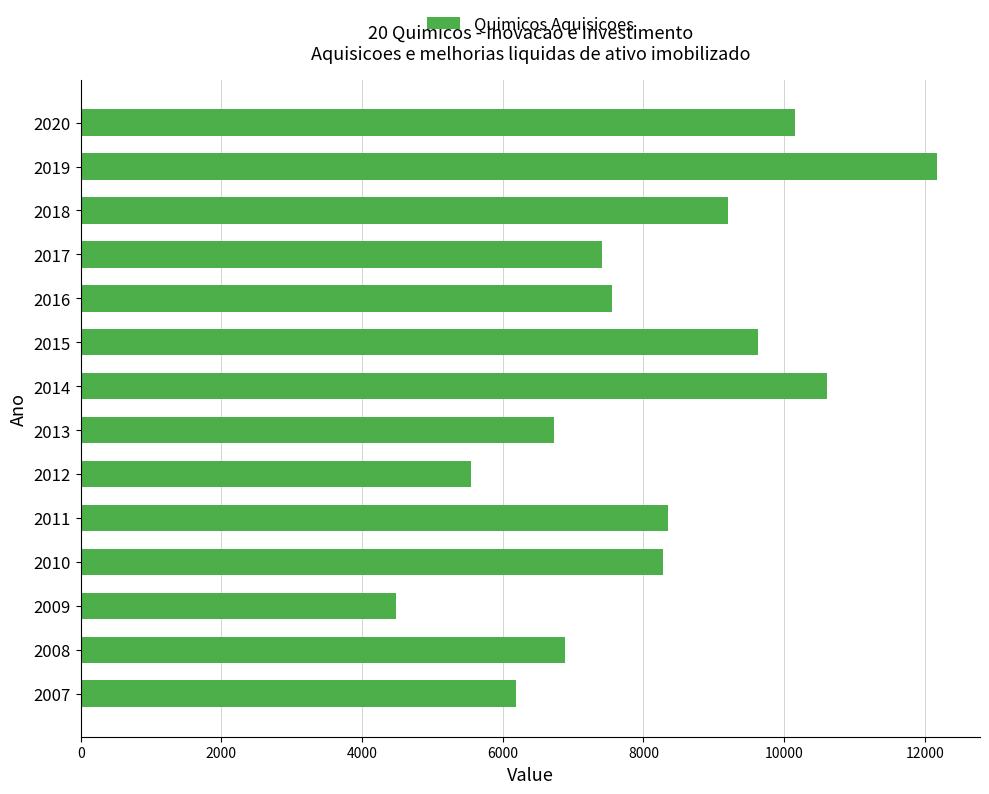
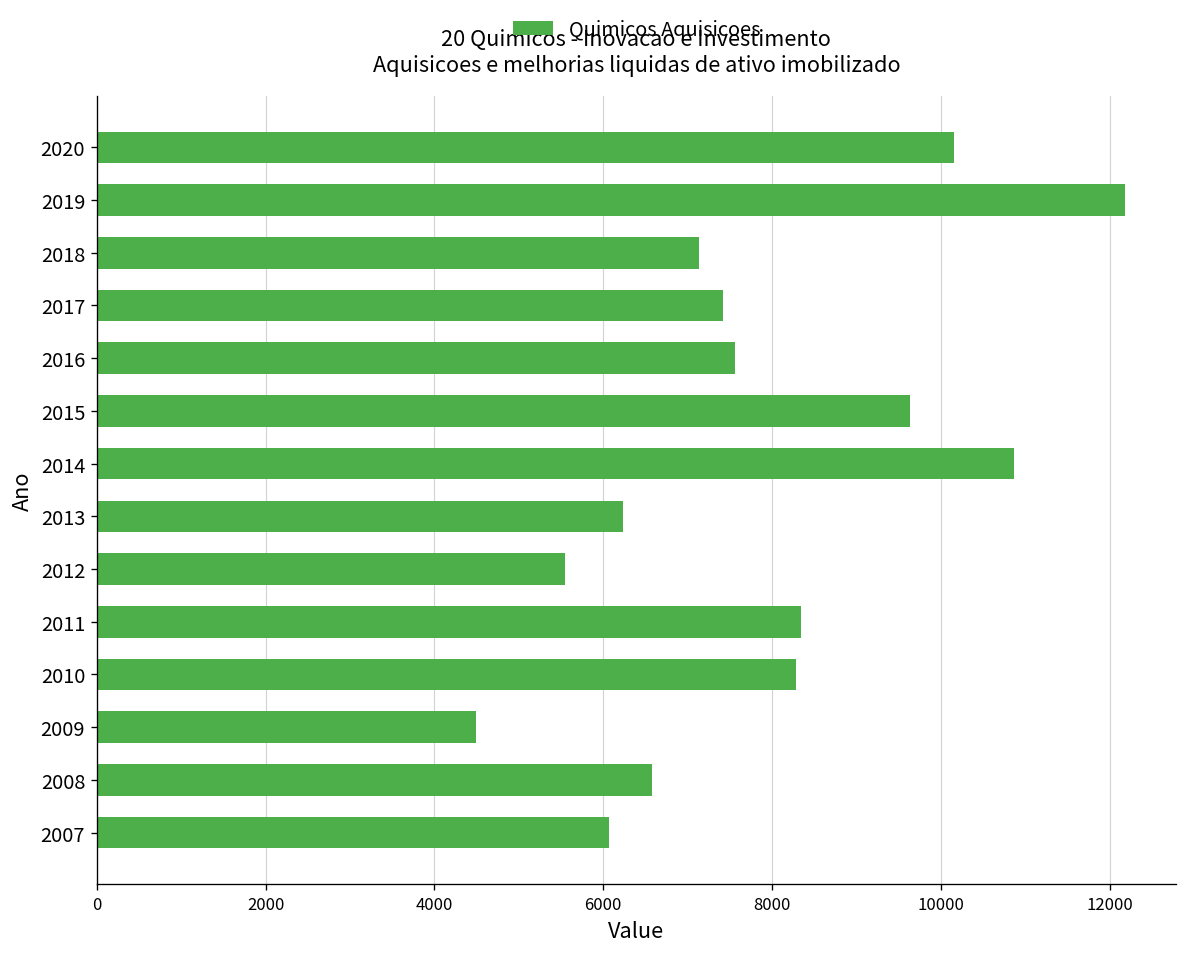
  {
    "2020": 10200,
    "2019": 12200,
-   "2018": 9200,
+   "2018": 7100,
    "2017": 7400,
    "2016": 7600,
    "2015": 9600,
-   "2014": 10600,
-   "2013": 6700,
+   "2014": 10900,
+   "2013": 6200,
    "2012": 5500,
    "2011": 8300,
    "2010": 8300,
    "2009": 4500,
-   "2008": 6900,
-   "2007": 6200
+   "2008": 6600,
+   "2007": 6100
  }
